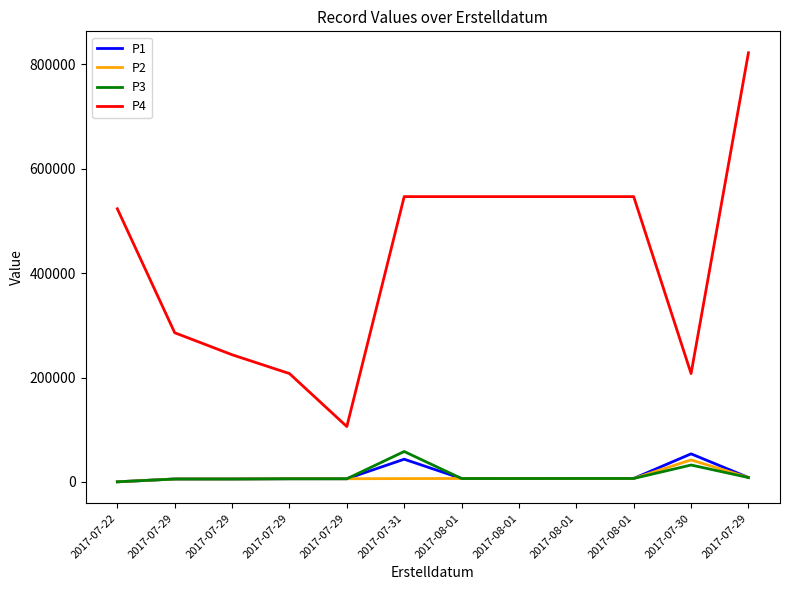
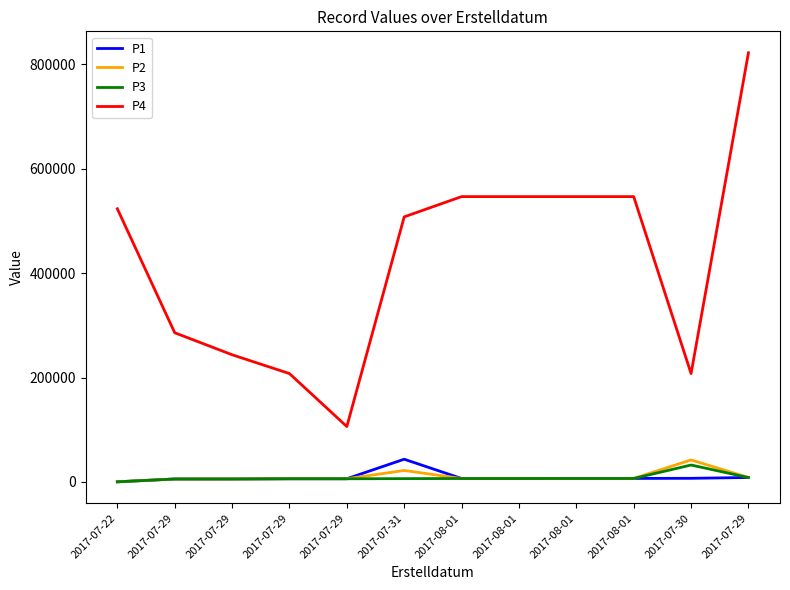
  {
    "P1": {
      "2017-07-31": 40000,
-     "2017-07-30": 50000
+     "2017-07-30": 10000
    },
    "P2": {
-     "2017-07-31": 10000,
+     "2017-07-31": 20000,
      "2017-07-30": 40000
    },
    "P3": {
-     "2017-07-31": 60000,
+     "2017-07-31": 10000,
      "2017-07-30": 30000
    },
    "P4": {
      "2017-07-22": 520000,
-     "2017-07-31": 550000,
+     "2017-07-31": 510000,
      "2017-07-30": 210000
    }
  }
